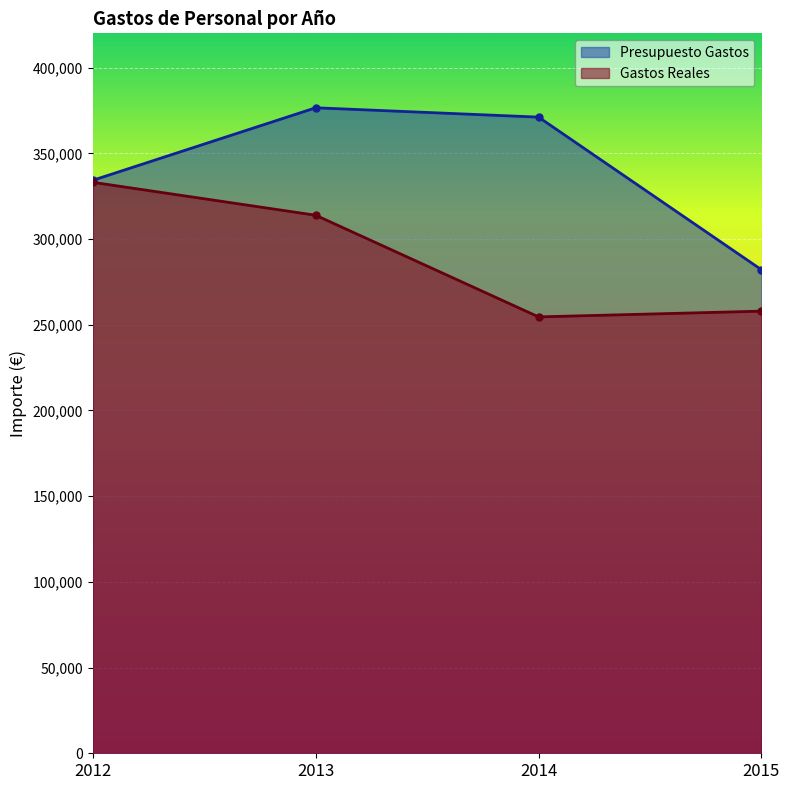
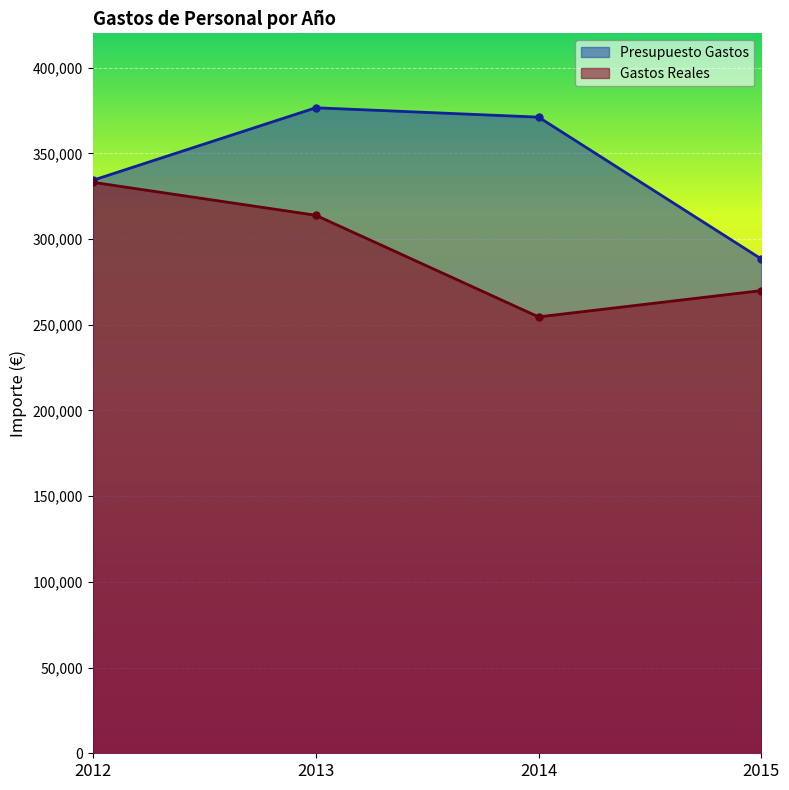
  {
    "Presupuesto Gastos": {
      "2013": "377,000",
      "2014": "371,000",
-     "2015": "282,000"
+     "2015": "288,000"
    },
    "Gastos Reales": {
      "2013": "314,000",
      "2014": "255,000",
-     "2015": "258,000"
+     "2015": "270,000"
    }
  }
